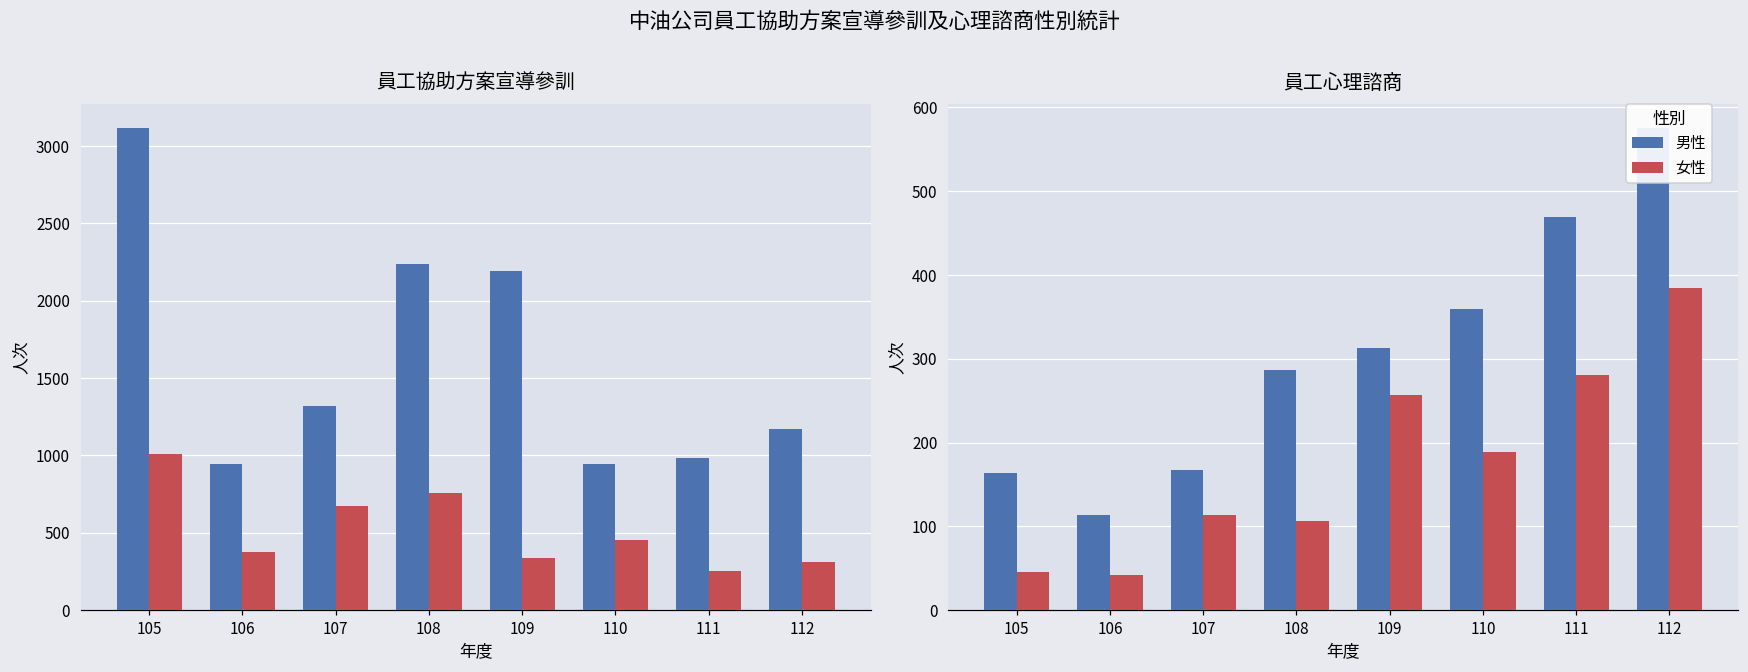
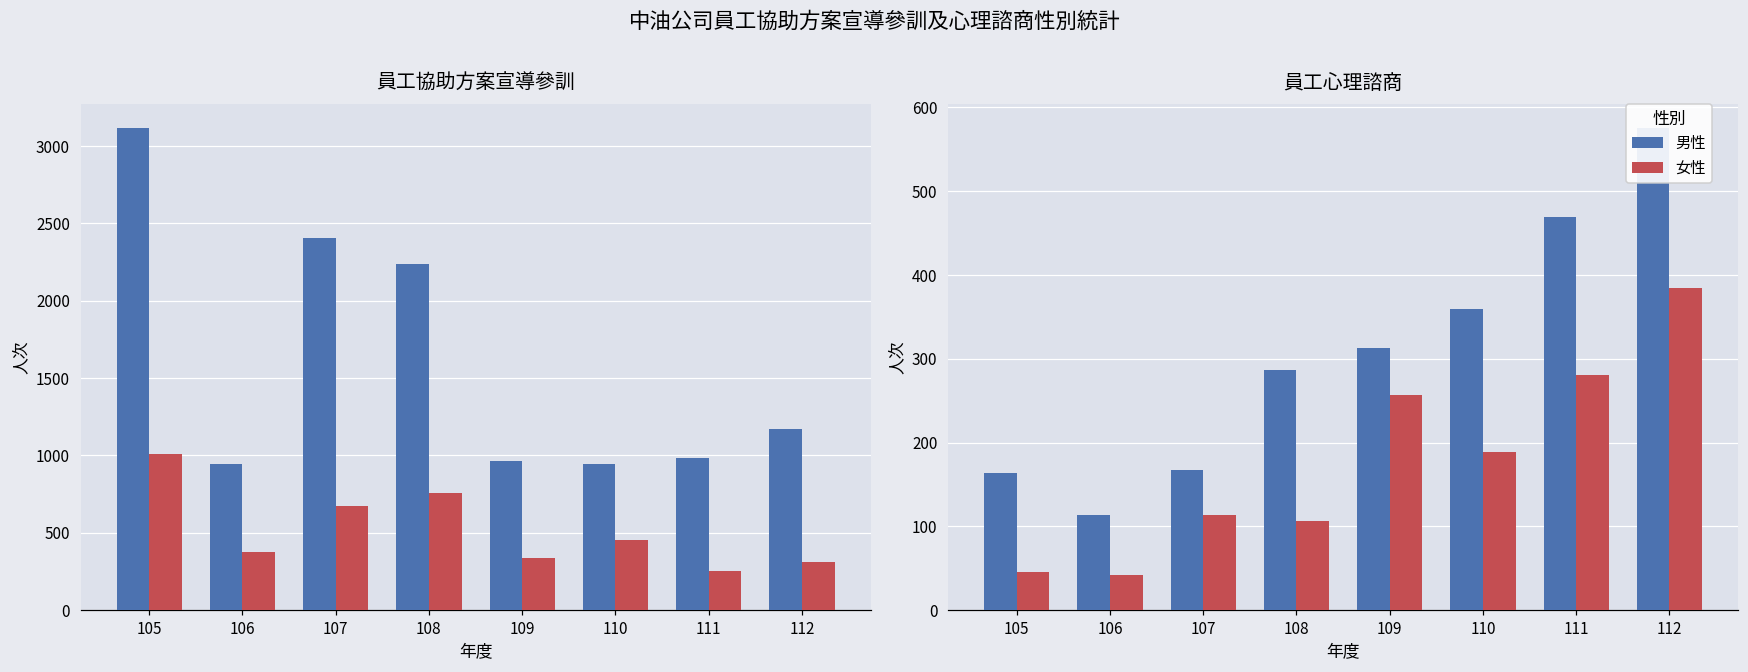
  {
    "員工協助方案宣導參訓": {
      "男性": {
        "105": 3120,
        "106": 940,
-       "107": 1320,
+       "107": 2410,
        "108": 2240,
-       "109": 2200,
+       "109": 960,
        "110": 950,
        "111": 980,
        "112": 1170
      },
      "女性": {
        "105": 1010,
        "106": 380,
        "107": 670,
        "108": 760,
        "109": 340,
        "110": 450,
        "111": 260,
        "112": 310
      }
    },
    "員工心理諮商": {
      "男性": {
        "105": 160,
        "106": 110,
        "107": 170,
        "108": 290,
        "109": 310,
        "110": 360,
        "111": 470
      },
      "女性": {
        "105": 50,
        "106": 40,
        "107": 110,
        "108": 110,
        "109": 260,
        "110": 190,
        "111": 280,
        "112": 380
      }
    }
  }
